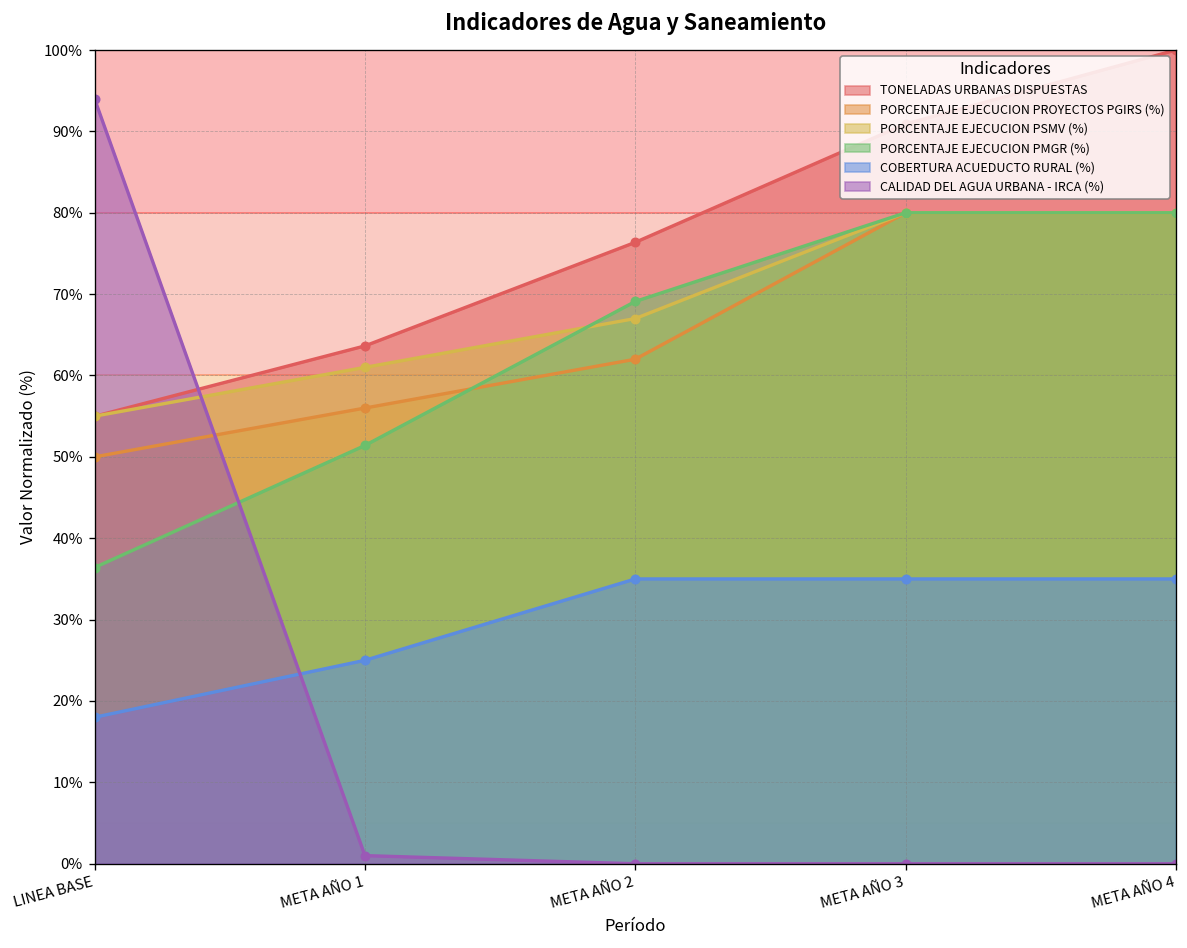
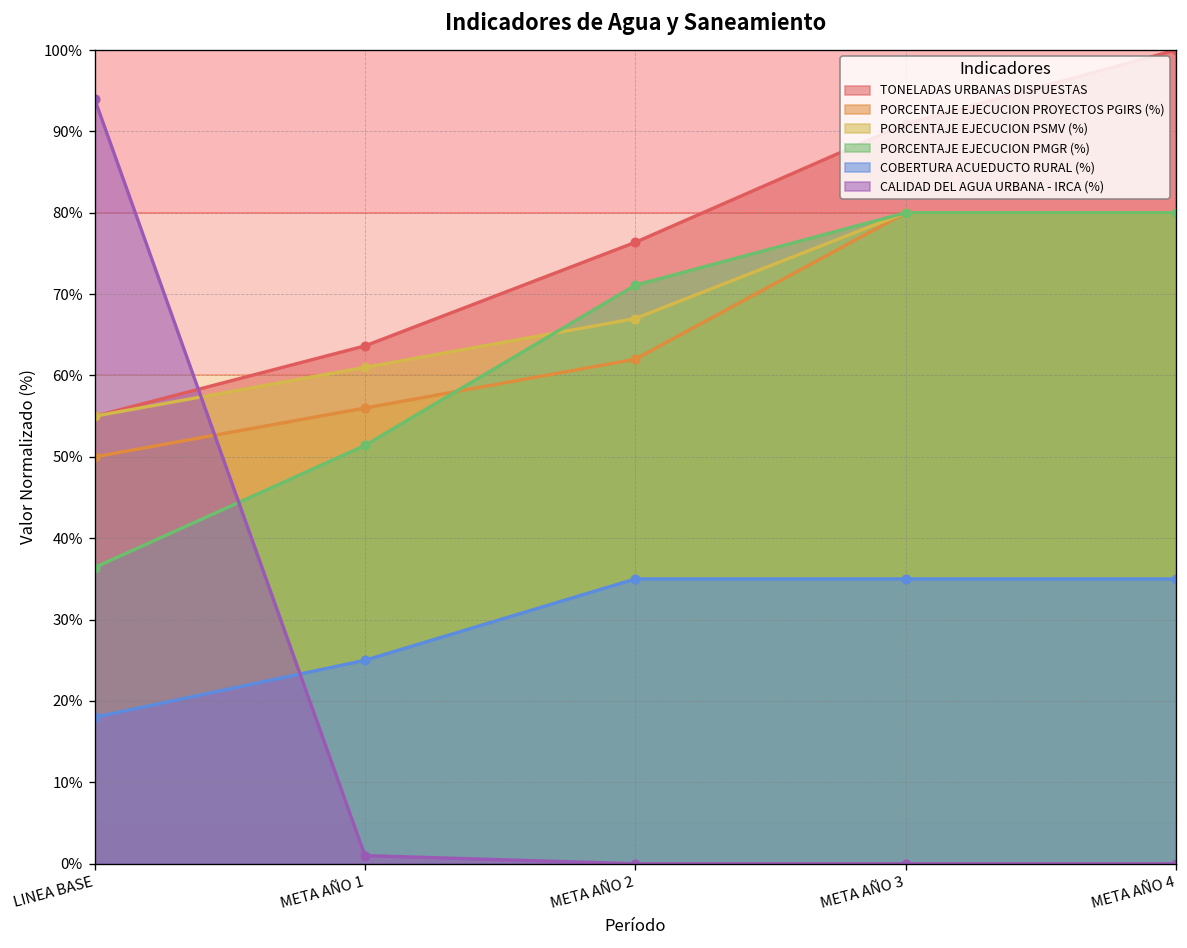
  {
    "PORCENTAJE EJECUCION PMGR (%)": {
      "LINEA BASE": "36%",
      "META AÑO 1": "51%",
-     "META AÑO 2": "69%"
+     "META AÑO 2": "71%"
    },
    "COBERTURA ACUEDUCTO RURAL (%)": {
      "LINEA BASE": "18%",
      "META AÑO 1": "25%",
      "META AÑO 2": "35%",
      "META AÑO 3": "35%",
      "META AÑO 4": "35%"
    },
    "CALIDAD DEL AGUA URBANA - IRCA (%)": {
      "LINEA BASE": "94%",
      "META AÑO 1": "1%",
      "META AÑO 2": "0%",
      "META AÑO 3": "0%",
      "META AÑO 4": "0%"
    }
  }
